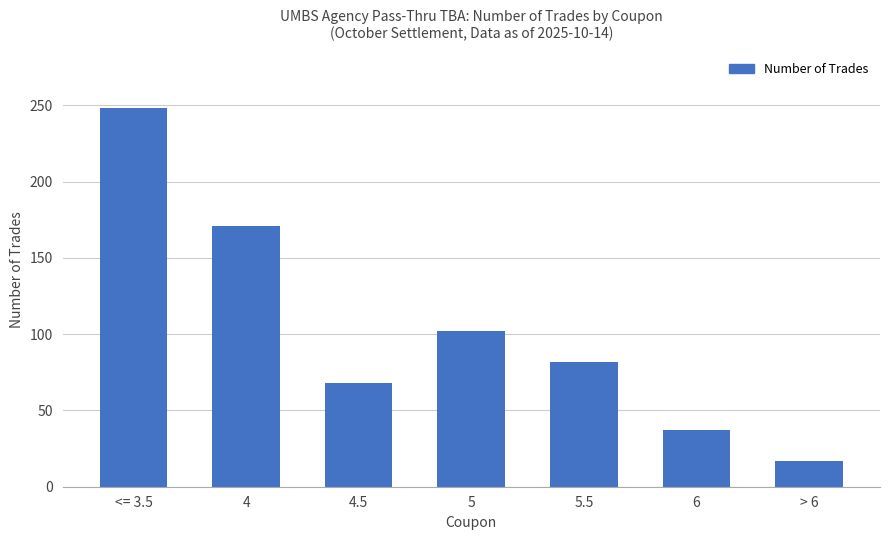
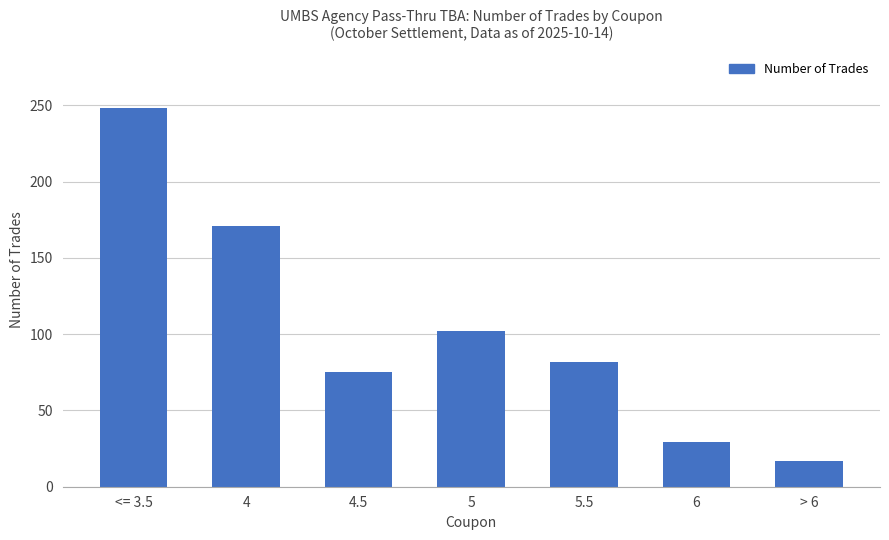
  {
    "<= 3.5": 248,
    "4": 171,
-   "4.5": 68,
+   "4.5": 75,
    "5": 102,
    "5.5": 82,
-   "6": 37,
+   "6": 29,
    "> 6": 17
  }
